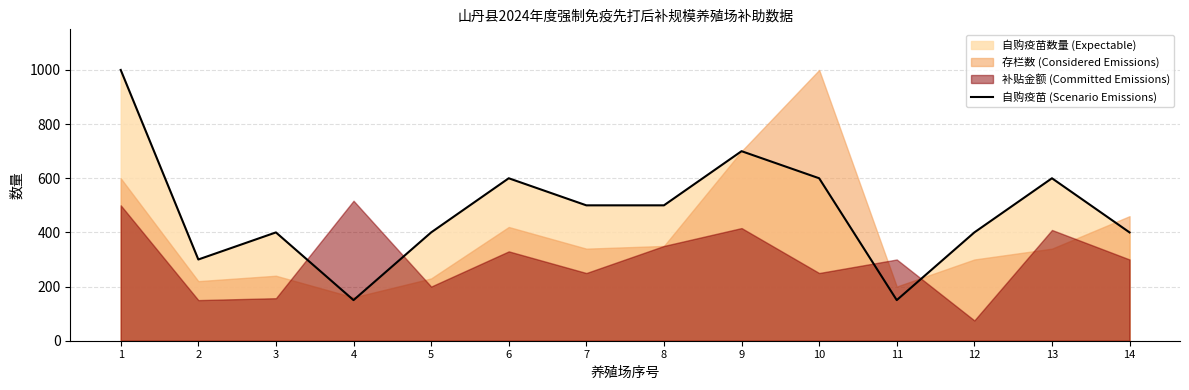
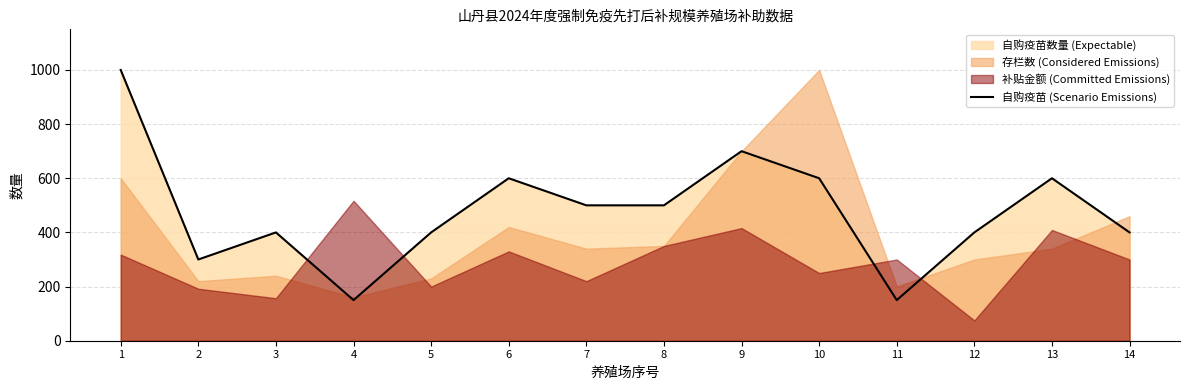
  {
    "补贴金额 (Committed Emissions)": {
-     "1": 500,
-     "2": 150,
+     "1": 320,
+     "2": 190,
      "3": 160,
      "4": 520,
      "5": 200,
      "6": 330,
-     "7": 250,
+     "7": 220,
      "9": 420,
      "10": 250,
      "11": 300,
      "12": 80,
      "13": 410,
      "14": 300
    }
  }
